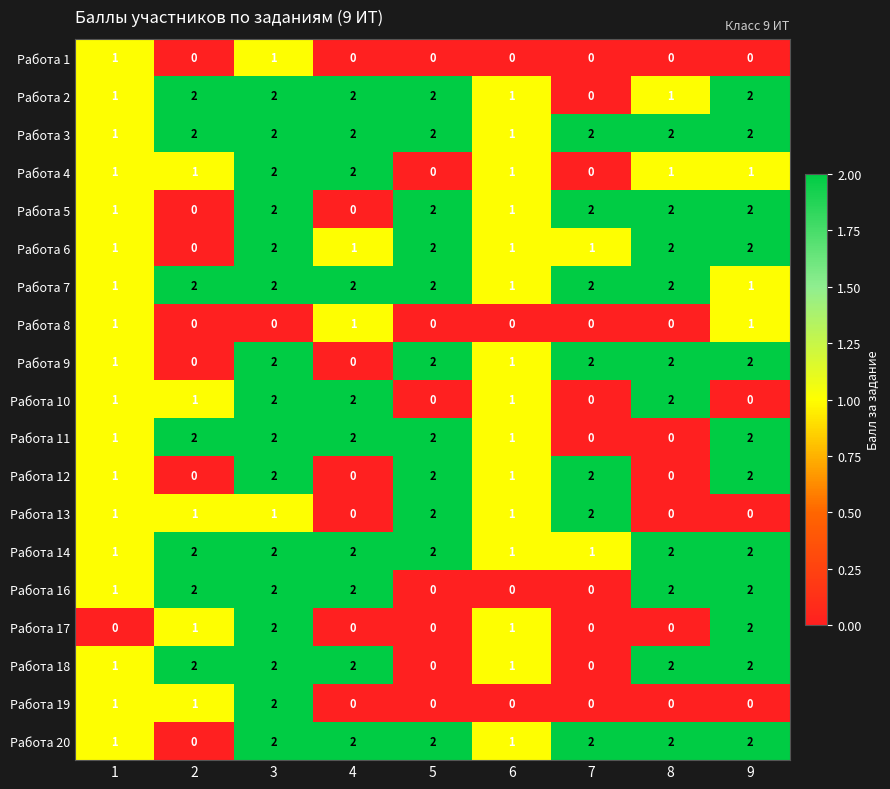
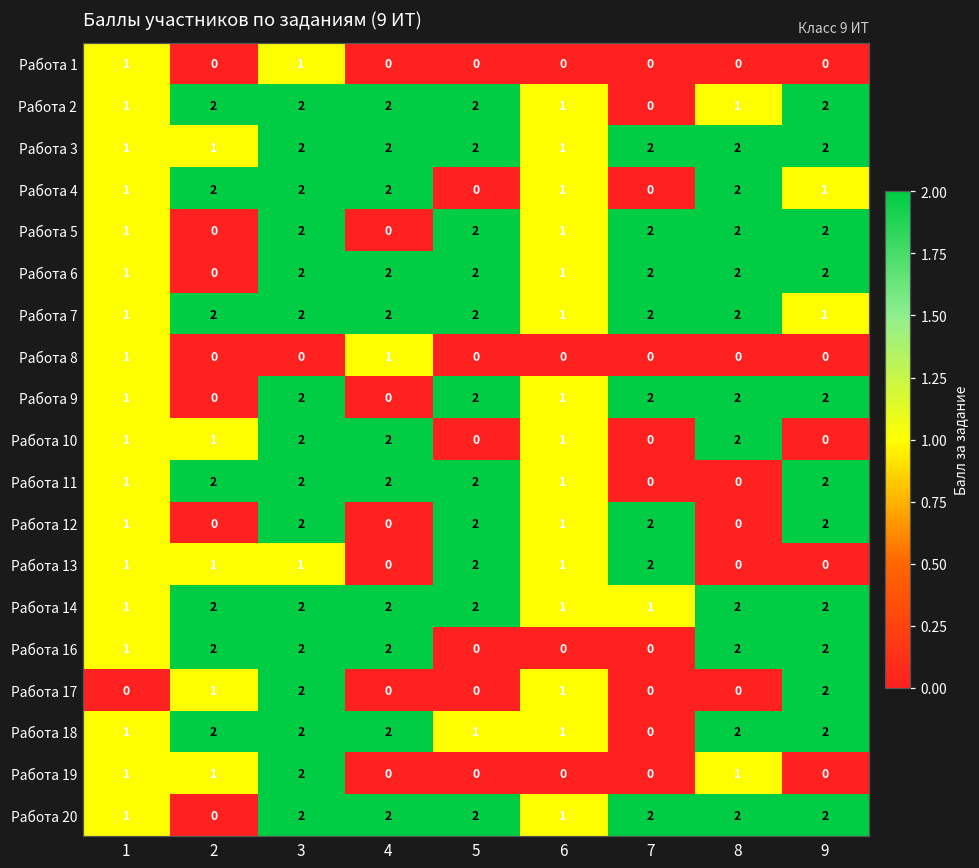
  {
    "Работа 1": {
      "1": 1,
      "2": 0,
      "3": 1,
      "4": 0,
      "5": 0,
      "6": 0,
      "7": 0,
      "8": 0,
      "9": 0
    },
    "Работа 2": {
      "1": 1,
      "2": 2,
      "3": 2,
      "4": 2,
      "5": 2,
      "6": 1,
      "7": 0,
      "8": 1,
      "9": 2
    },
    "Работа 3": {
      "1": 1,
-     "2": 2,
+     "2": 1,
      "3": 2,
      "4": 2,
      "5": 2,
      "6": 1,
      "7": 2,
      "8": 2,
      "9": 2
    },
    "Работа 4": {
      "1": 1,
-     "2": 1,
+     "2": 2,
      "3": 2,
      "4": 2,
      "5": 0,
      "6": 1,
      "7": 0,
-     "8": 1,
+     "8": 2,
      "9": 1
    },
    "Работа 5": {
      "1": 1,
      "2": 0,
      "3": 2,
      "4": 0,
      "5": 2,
      "6": 1,
      "7": 2,
      "8": 2,
      "9": 2
    },
    "Работа 6": {
      "1": 1,
      "2": 0,
      "3": 2,
-     "4": 1,
+     "4": 2,
      "5": 2,
      "6": 1,
-     "7": 1,
+     "7": 2,
      "8": 2,
      "9": 2
    },
    "Работа 7": {
      "1": 1,
      "2": 2,
      "3": 2,
      "4": 2,
      "5": 2,
      "6": 1,
      "7": 2,
      "8": 2,
      "9": 1
    },
    "Работа 8": {
      "1": 1,
      "2": 0,
      "3": 0,
      "4": 1,
      "5": 0,
      "6": 0,
      "7": 0,
      "8": 0,
-     "9": 1
+     "9": 0
    },
    "Работа 9": {
      "1": 1,
      "2": 0,
      "3": 2,
      "4": 0,
      "5": 2,
      "6": 1,
      "7": 2,
      "8": 2,
      "9": 2
    },
    "Работа 10": {
      "1": 1,
      "2": 1,
      "3": 2,
      "4": 2,
      "5": 0,
      "6": 1,
      "7": 0,
      "8": 2,
      "9": 0
    },
    "Работа 11": {
      "1": 1,
      "2": 2,
      "3": 2,
      "4": 2,
      "5": 2,
      "6": 1,
      "7": 0,
      "8": 0,
      "9": 2
    },
    "Работа 12": {
      "1": 1,
      "2": 0,
      "3": 2,
      "4": 0,
      "5": 2,
      "6": 1,
      "7": 2,
      "8": 0,
      "9": 2
    },
    "Работа 13": {
      "1": 1,
      "2": 1,
      "3": 1,
      "4": 0,
      "5": 2,
      "6": 1,
      "7": 2,
      "8": 0,
      "9": 0
    },
    "Работа 14": {
      "1": 1,
      "2": 2,
      "3": 2,
      "4": 2,
      "5": 2,
      "6": 1,
      "7": 1,
      "8": 2,
      "9": 2
    },
    "Работа 16": {
      "1": 1,
      "2": 2,
      "3": 2,
      "4": 2,
      "5": 0,
      "6": 0,
      "7": 0,
      "8": 2,
      "9": 2
    },
    "Работа 17": {
      "1": 0,
      "2": 1,
      "3": 2,
      "4": 0,
      "5": 0,
      "6": 1,
      "7": 0,
      "8": 0,
      "9": 2
    },
    "Работа 18": {
      "1": 1,
      "2": 2,
      "3": 2,
      "4": 2,
-     "5": 0,
+     "5": 1,
      "6": 1,
      "7": 0,
      "8": 2,
      "9": 2
    },
    "Работа 19": {
      "1": 1,
      "2": 1,
      "3": 2,
      "4": 0,
      "5": 0,
      "6": 0,
      "7": 0,
-     "8": 0,
+     "8": 1,
      "9": 0
    },
    "Работа 20": {
      "1": 1,
      "2": 0,
      "3": 2,
      "4": 2,
      "5": 2,
      "6": 1,
      "7": 2,
      "8": 2,
      "9": 2
    }
  }
